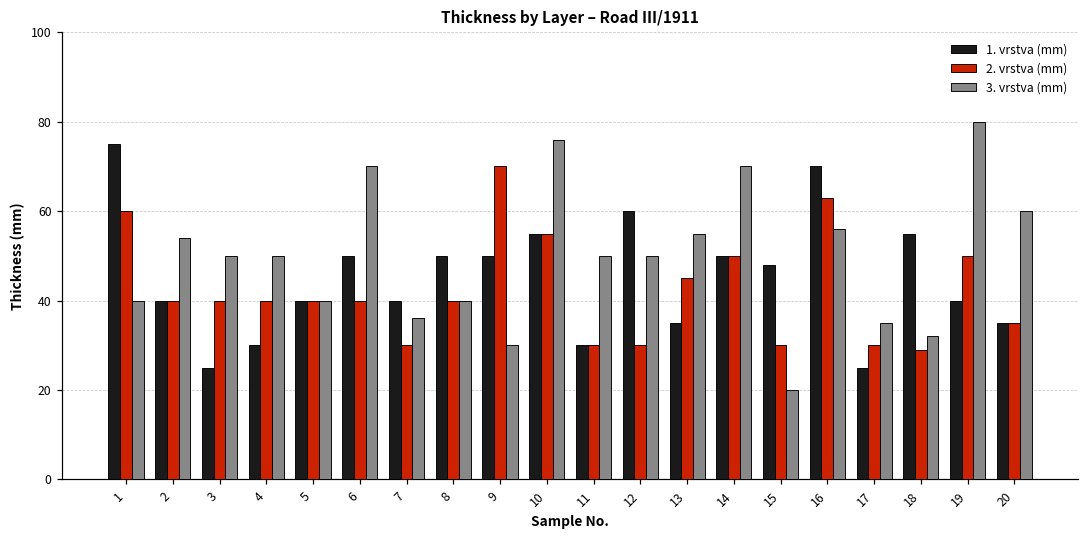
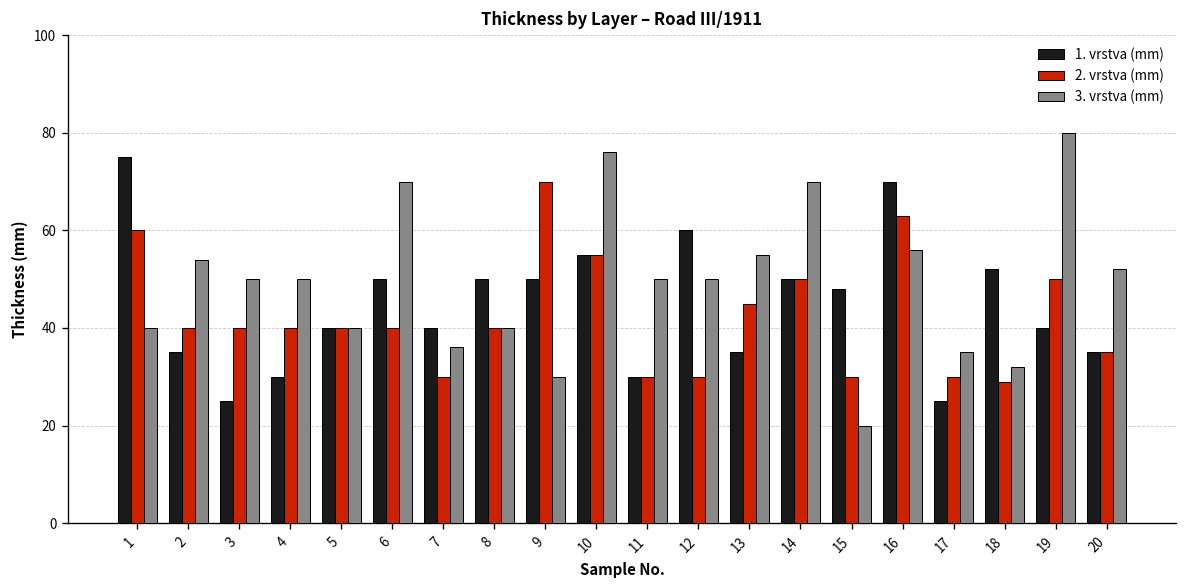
  {
    "1. vrstva (mm)": {
      "1": 75,
-     "2": 40,
+     "2": 35,
      "3": 25,
      "4": 30,
      "5": 40,
      "6": 50,
      "7": 40,
      "8": 50,
      "9": 50,
      "10": 55,
      "11": 30,
      "12": 60,
      "13": 35,
      "14": 50,
      "15": 48,
      "16": 70,
      "17": 25,
-     "18": 55,
+     "18": 52,
      "19": 40,
      "20": 35
    },
    "2. vrstva (mm)": {
      "1": 60,
      "2": 40,
      "3": 40,
      "4": 40,
      "5": 40,
      "6": 40,
      "7": 30,
      "8": 40,
      "9": 70,
      "10": 55,
      "11": 30,
      "12": 30,
      "13": 45,
      "14": 50,
      "15": 30,
      "16": 63,
      "17": 30,
      "18": 29,
      "19": 50,
      "20": 35
    },
    "3. vrstva (mm)": {
      "1": 40,
      "2": 54,
      "3": 50,
      "4": 50,
      "5": 40,
      "6": 70,
      "7": 36,
      "8": 40,
      "9": 30,
      "10": 76,
      "11": 50,
      "12": 50,
      "13": 55,
      "14": 70,
      "15": 20,
      "16": 56,
      "17": 35,
      "18": 32,
      "19": 80,
-     "20": 60
+     "20": 52
    }
  }
